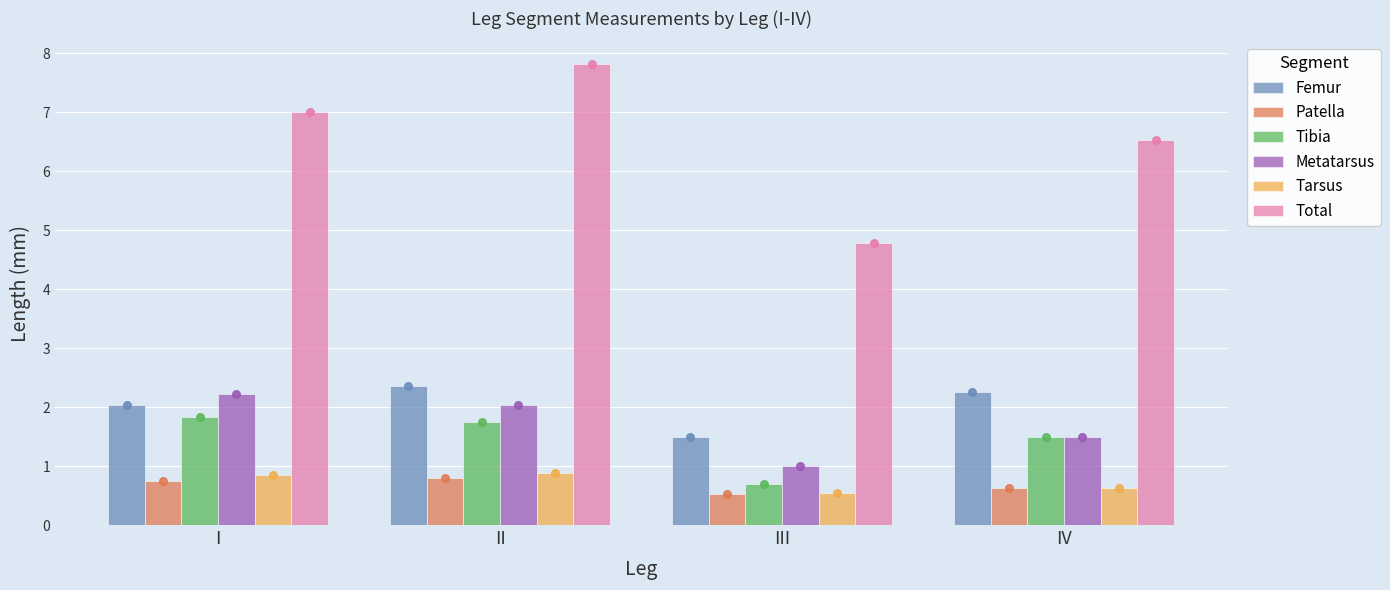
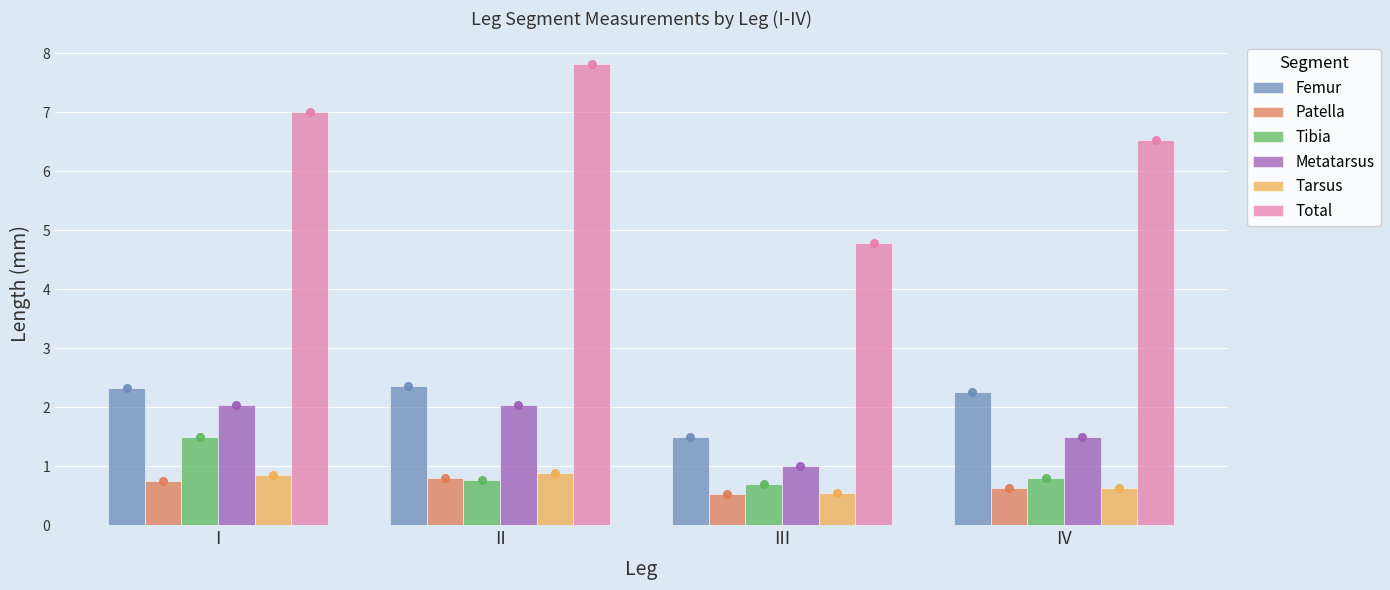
  {
    "Femur": {
-     "I": 2.0,
+     "I": 2.3,
      "II": 2.4,
      "III": 1.5,
      "IV": 2.3
    },
    "Tibia": {
-     "I": 1.8,
-     "II": 1.8,
+     "I": 1.5,
+     "II": 0.8,
      "III": 0.7,
-     "IV": 1.5
+     "IV": 0.8
    },
    "Metatarsus": {
-     "I": 2.2,
+     "I": 2.0,
      "II": 2.0,
      "III": 1.0,
      "IV": 1.5
    },
    "Total": {
      "I": 7.0,
      "II": 7.8,
      "III": 4.8,
      "IV": 6.5
    }
  }
